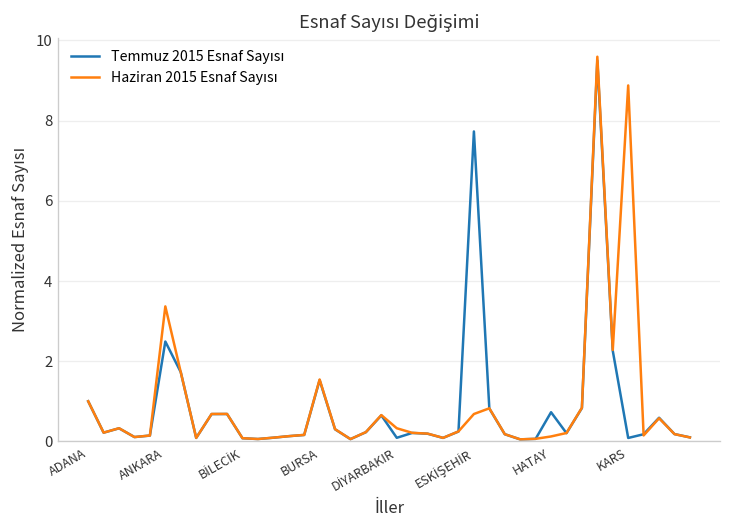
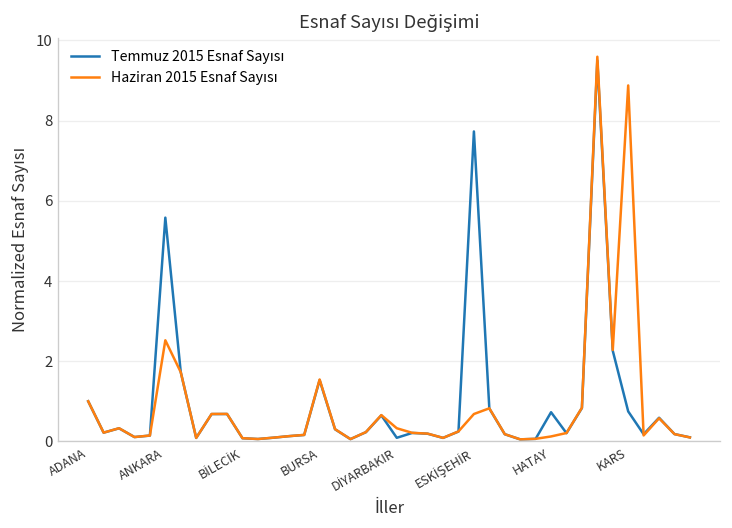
  {
    "Temmuz 2015 Esnaf Sayısı": {
-     "ANKARA": 2.5,
+     "ANKARA": 5.6,
      "DİYARBAKIR": 0.1,
      "ESKİŞEHİR": 7.7,
      "HATAY": 0.7,
-     "KARS": 0.1
+     "KARS": 0.7
    },
    "Haziran 2015 Esnaf Sayısı": {
-     "ANKARA": 3.4,
+     "ANKARA": 2.5,
      "DİYARBAKIR": 0.3,
      "ESKİŞEHİR": 0.7,
      "HATAY": 0.1,
      "KARS": 8.9
    }
  }
